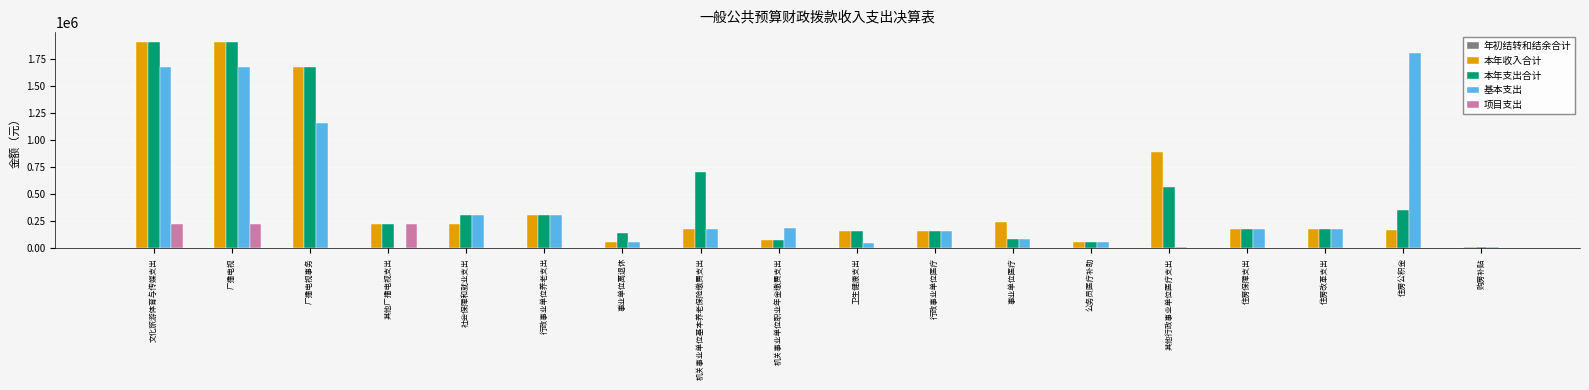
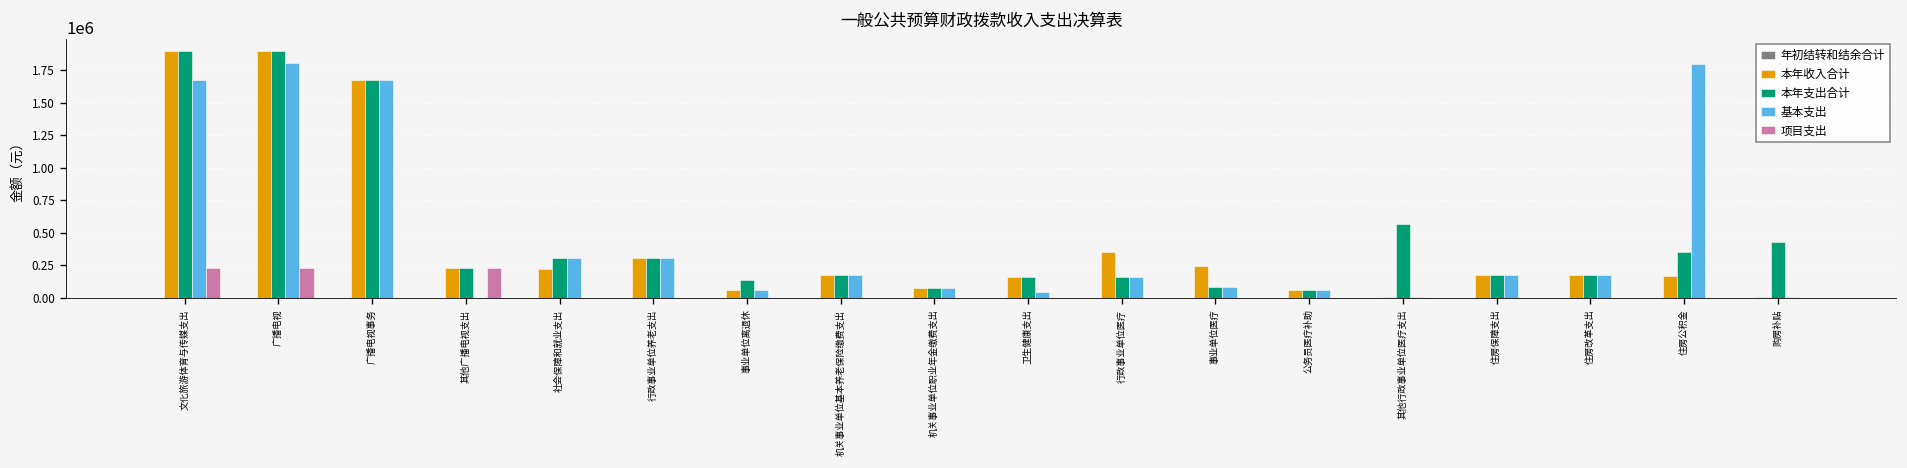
  {
    "年初结转和结余合计": {
      "文化旅游体育与传媒支出": 0,
      "广播电视": 0,
      "广播电视事务": 0,
      "其他广播电视支出": 0,
      "社会保障和就业支出": 0,
      "行政事业单位养老支出": 0,
      "事业单位离退休": 0,
      "机关事业单位基本养老保险缴费支出": 0,
      "机关事业单位职业年金缴费支出": 0,
      "卫生健康支出": 0,
      "行政事业单位医疗": 0,
      "事业单位医疗": 0,
      "公务员医疗补助": 0,
      "其他行政事业单位医疗支出": 0,
      "住房保障支出": 0,
      "住房改革支出": 0,
      "住房公积金": 0,
      "购房补贴": 0
    },
    "本年收入合计": {
      "文化旅游体育与传媒支出": 1900000,
      "广播电视": 1900000,
      "广播电视事务": 1670000,
      "其他广播电视支出": 230000,
      "社会保障和就业支出": 220000,
      "行政事业单位养老支出": 310000,
      "事业单位离退休": 60000,
      "机关事业单位基本养老保险缴费支出": 180000,
      "机关事业单位职业年金缴费支出": 80000,
      "卫生健康支出": 160000,
-     "行政事业单位医疗": 160000,
+     "行政事业单位医疗": 360000,
      "事业单位医疗": 240000,
      "公务员医疗补助": 60000,
-     "其他行政事业单位医疗支出": 880000,
+     "其他行政事业单位医疗支出": 10000,
      "住房保障支出": 170000,
      "住房改革支出": 170000,
      "住房公积金": 160000
    },
    "本年支出合计": {
      "文化旅游体育与传媒支出": 1900000,
      "广播电视": 1900000,
      "广播电视事务": 1670000,
      "其他广播电视支出": 230000,
      "社会保障和就业支出": 310000,
      "行政事业单位养老支出": 310000,
      "事业单位离退休": 140000,
-     "机关事业单位基本养老保险缴费支出": 710000,
+     "机关事业单位基本养老保险缴费支出": 180000,
      "机关事业单位职业年金缴费支出": 80000,
      "卫生健康支出": 160000,
      "行政事业单位医疗": 160000,
      "事业单位医疗": 90000,
      "公务员医疗补助": 60000,
      "其他行政事业单位医疗支出": 570000,
      "住房保障支出": 170000,
      "住房改革支出": 170000,
      "住房公积金": 350000,
-     "购房补贴": 10000
+     "购房补贴": 430000
    },
    "基本支出": {
      "文化旅游体育与传媒支出": 1670000,
-     "广播电视": 1670000,
-     "广播电视事务": 1150000,
+     "广播电视": 1800000,
+     "广播电视事务": 1670000,
      "其他广播电视支出": 0,
      "社会保障和就业支出": 310000,
      "行政事业单位养老支出": 310000,
      "事业单位离退休": 60000,
      "机关事业单位基本养老保险缴费支出": 180000,
-     "机关事业单位职业年金缴费支出": 180000,
+     "机关事业单位职业年金缴费支出": 80000,
      "卫生健康支出": 50000,
      "行政事业单位医疗": 160000,
      "事业单位医疗": 90000,
      "公务员医疗补助": 60000,
      "住房保障支出": 170000,
      "住房改革支出": 170000,
      "住房公积金": 1800000
    },
    "项目支出": {
      "文化旅游体育与传媒支出": 230000,
      "广播电视": 230000,
      "广播电视事务": 0,
      "其他广播电视支出": 230000,
      "社会保障和就业支出": 0,
      "行政事业单位养老支出": 0,
      "事业单位离退休": 0,
      "机关事业单位基本养老保险缴费支出": 0,
      "机关事业单位职业年金缴费支出": 0,
      "卫生健康支出": 0,
      "行政事业单位医疗": 0,
      "事业单位医疗": 0,
      "公务员医疗补助": 0,
      "其他行政事业单位医疗支出": 0,
      "住房保障支出": 0,
      "住房改革支出": 0,
      "住房公积金": 0,
      "购房补贴": 0
    }
  }
